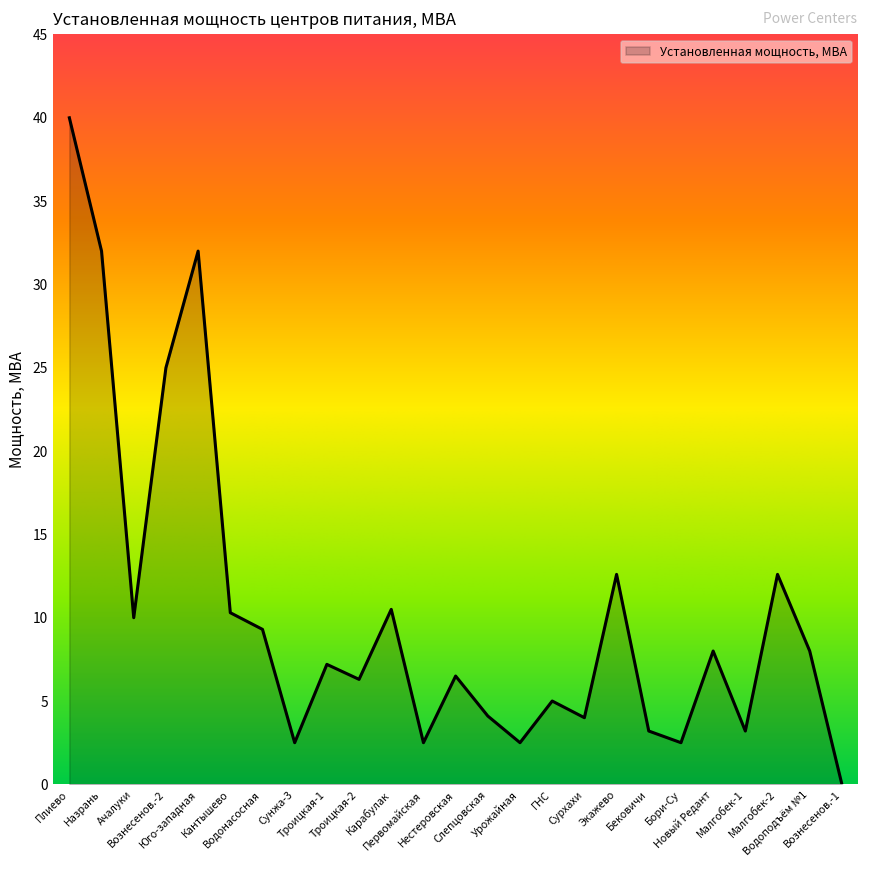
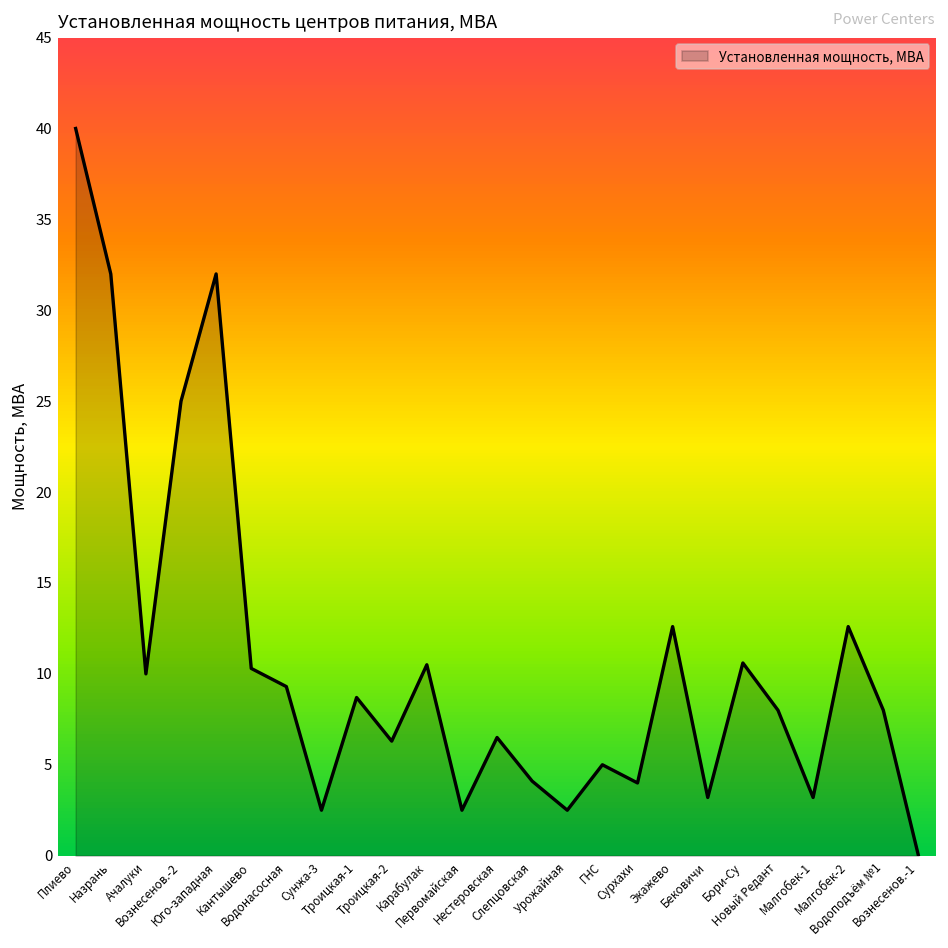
  {
    "Плиево": 40.0,
    "Назрань": 32.0,
    "Ачалуки": 10.0,
    "Вознесенов.-2": 25.0,
    "Юго-западная": 32.0,
    "Кантышево": 10.3,
    "Водонасосная": 9.3,
    "Сунжа-3": 2.5,
-   "Троицкая-1": 7.2,
+   "Троицкая-1": 8.7,
    "Троицкая-2": 6.3,
    "Карабулак": 10.5,
    "Первомайская": 2.5,
    "Нестеровская": 6.5,
    "Слепцовская": 4.1,
    "Урожайная": 2.5,
    "ГНС": 5.0,
    "Сурхахи": 4.0,
    "Экажево": 12.6,
    "Бековичи": 3.2,
-   "Бори-Су": 2.5,
+   "Бори-Су": 10.6,
    "Новый Редант": 8.0,
    "Малгобек-1": 3.2,
    "Малгобек-2": 12.6,
    "Водоподъём №1": 8.0,
    "Вознесенов.-1": 0.0
  }
